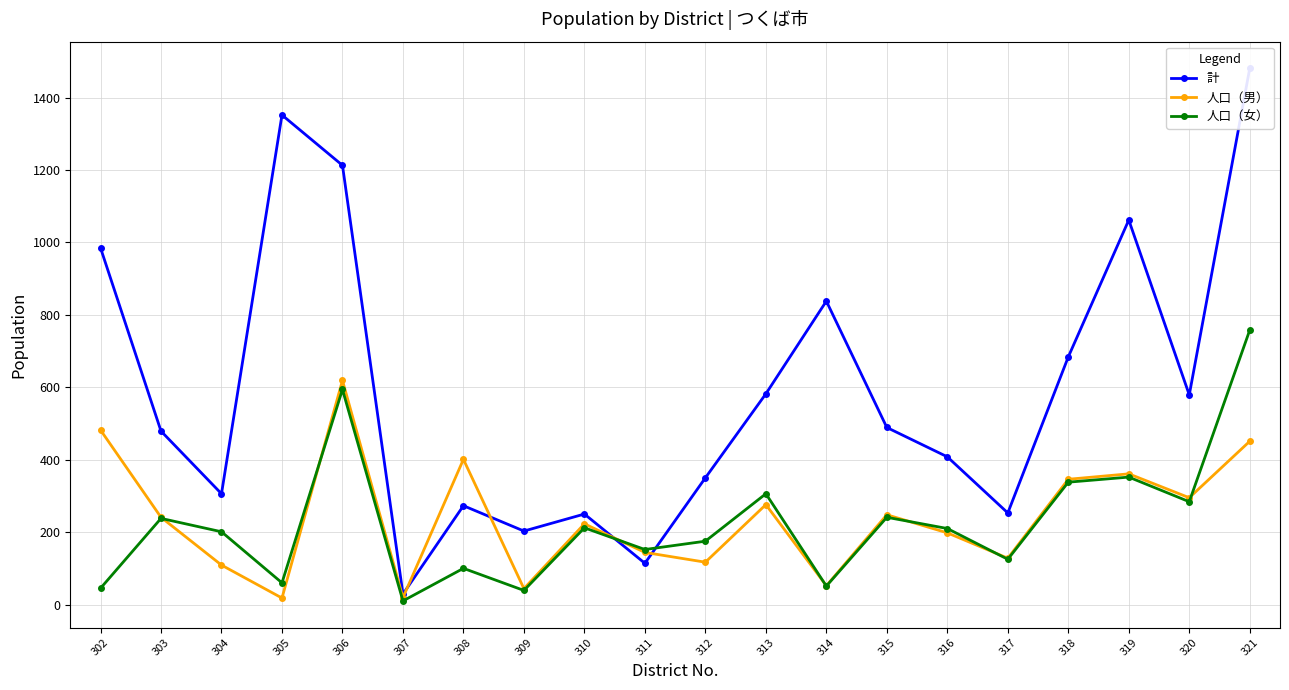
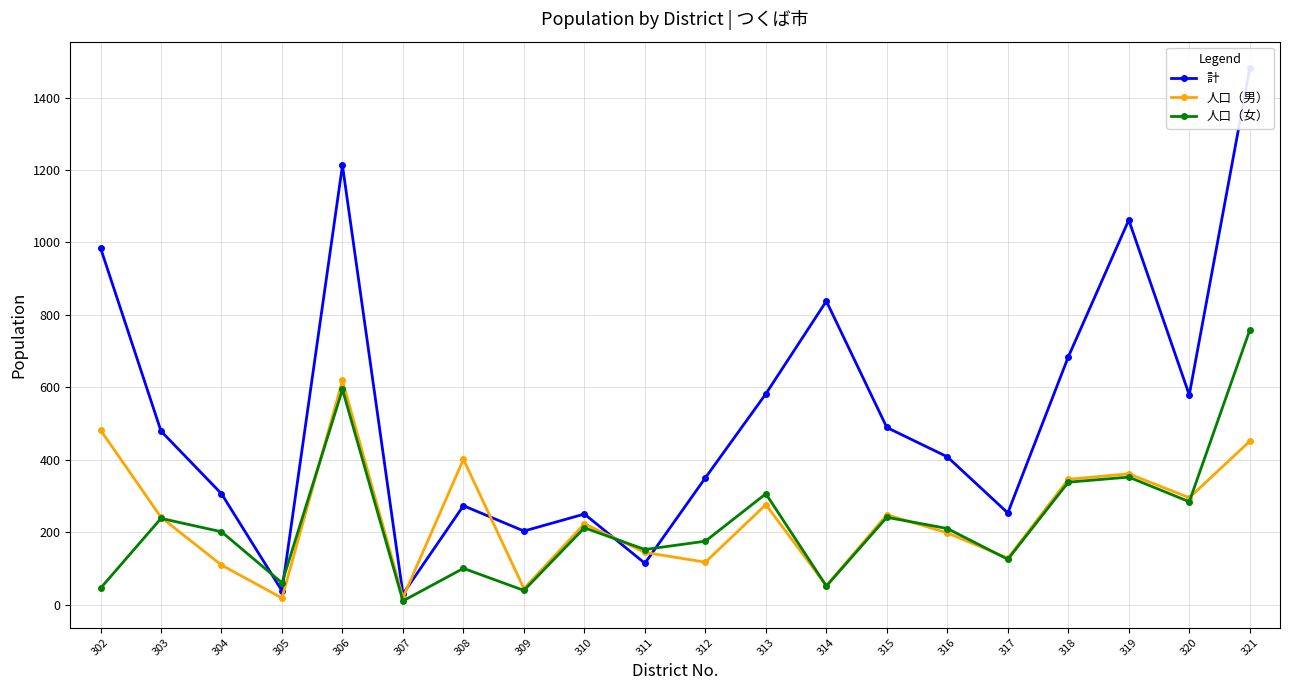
  {
    "計": {
      "302": 990,
      "303": 480,
      "304": 310,
-     "305": 1350,
+     "305": 40,
      "306": 1210,
      "307": 30,
      "308": 270,
      "309": 200,
      "310": 250,
      "311": 110,
      "312": 350,
      "313": 580,
      "314": 840,
      "315": 490,
      "316": 410,
      "317": 250,
      "318": 680,
      "319": 1060,
      "320": 580
    },
    "人口（男）": {
      "302": 480,
      "304": 110,
      "305": 20,
      "306": 620,
      "307": 20,
      "308": 400,
      "310": 220,
      "311": 140,
      "312": 120,
      "313": 280,
      "316": 200,
      "318": 350,
      "319": 360,
      "320": 300,
      "321": 450
    },
    "人口（女）": {
      "302": 50,
      "304": 200,
      "305": 60,
      "306": 590,
      "307": 10,
      "308": 100,
      "310": 210,
      "311": 150,
      "312": 180,
      "313": 310,
      "316": 210,
      "318": 340,
      "319": 350,
      "320": 280,
      "321": 760
    }
  }
